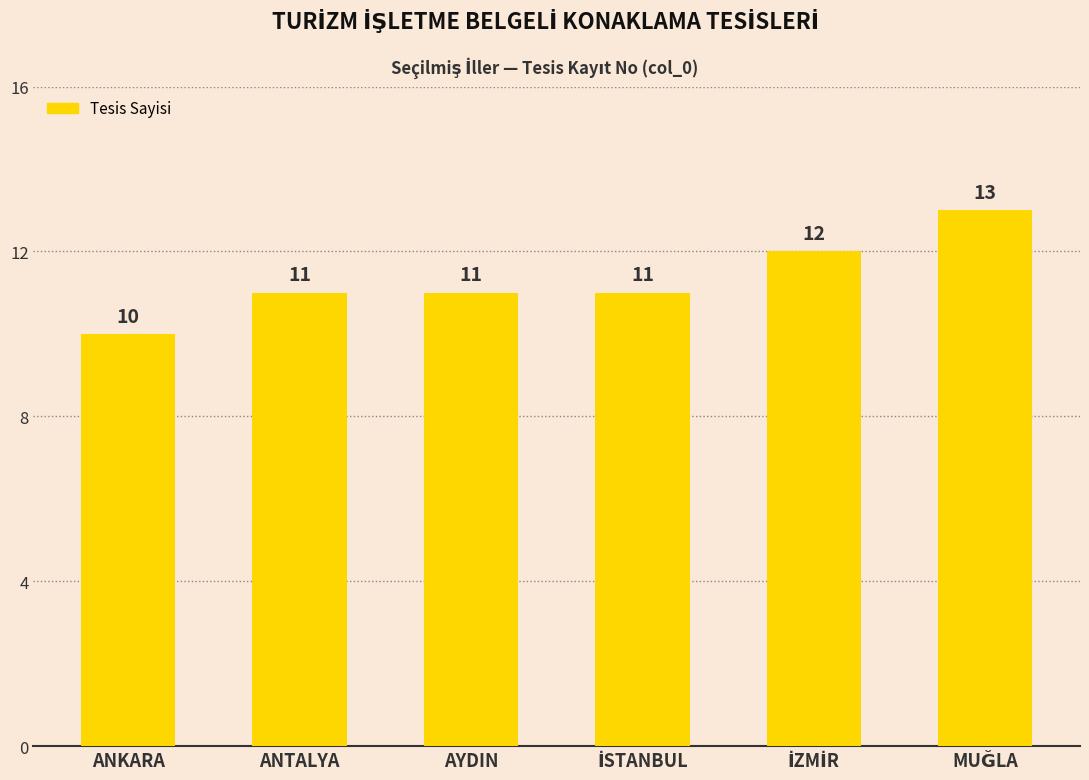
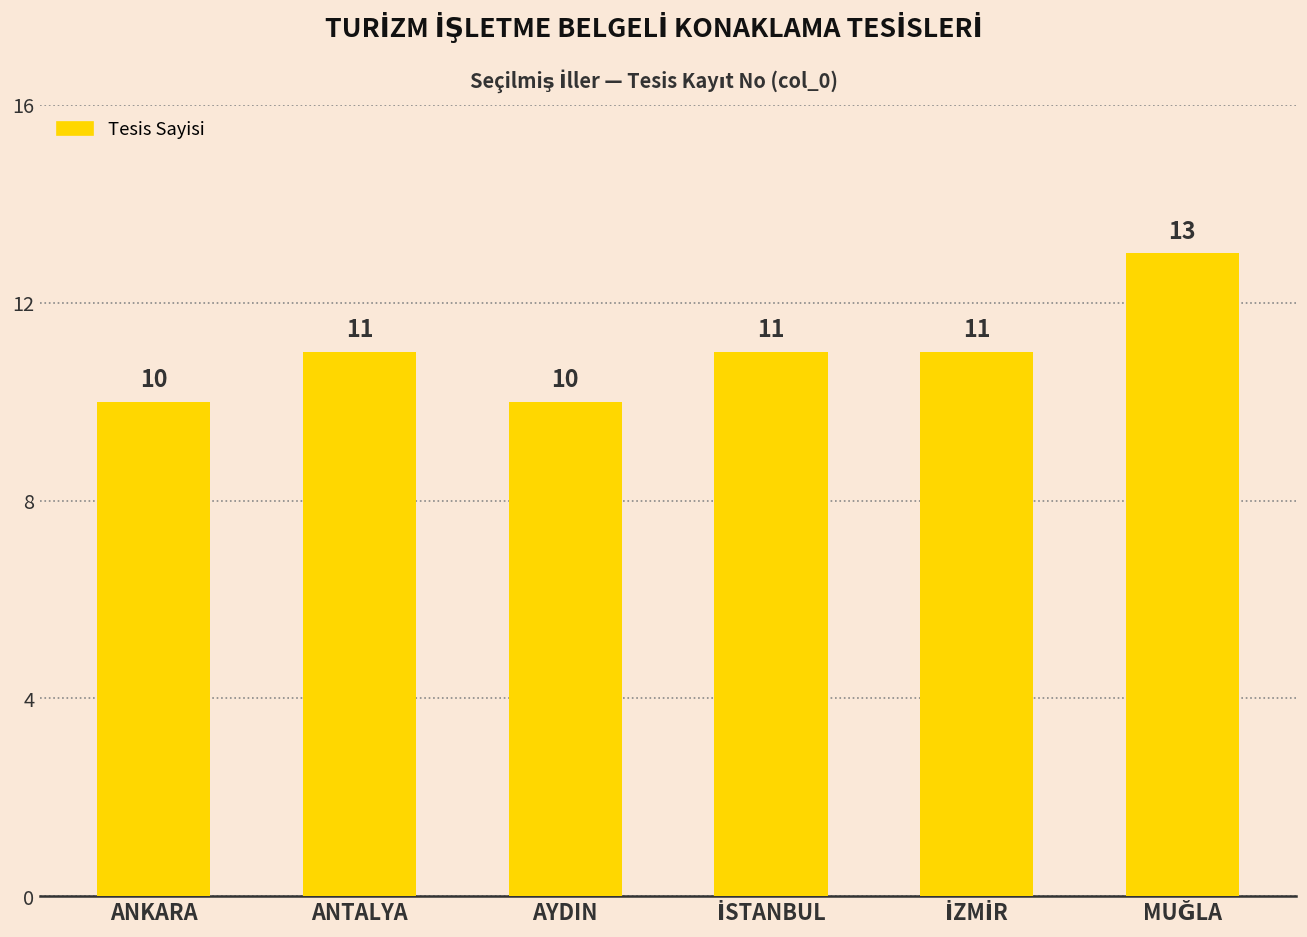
  {
    "ANKARA": 10,
    "ANTALYA": 11,
-   "AYDIN": 11,
+   "AYDIN": 10,
    "İSTANBUL": 11,
-   "İZMİR": 12,
+   "İZMİR": 11,
    "MUĞLA": 13
  }
